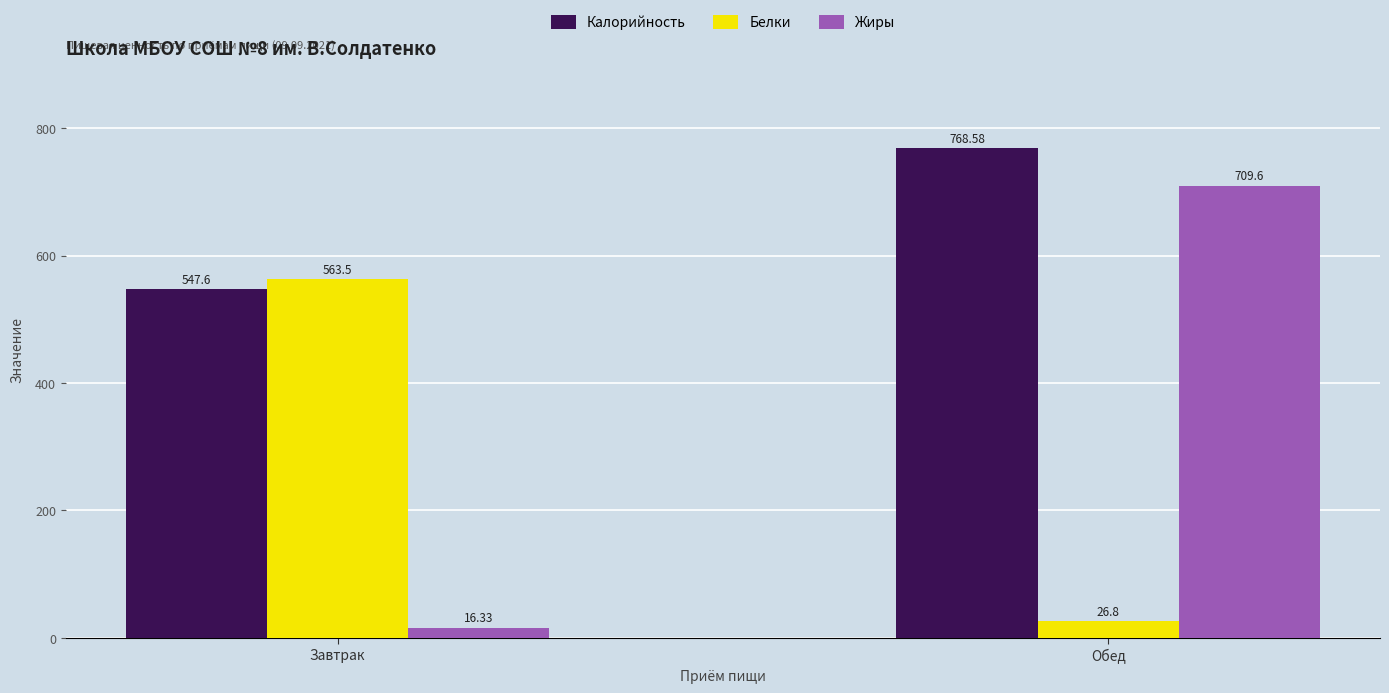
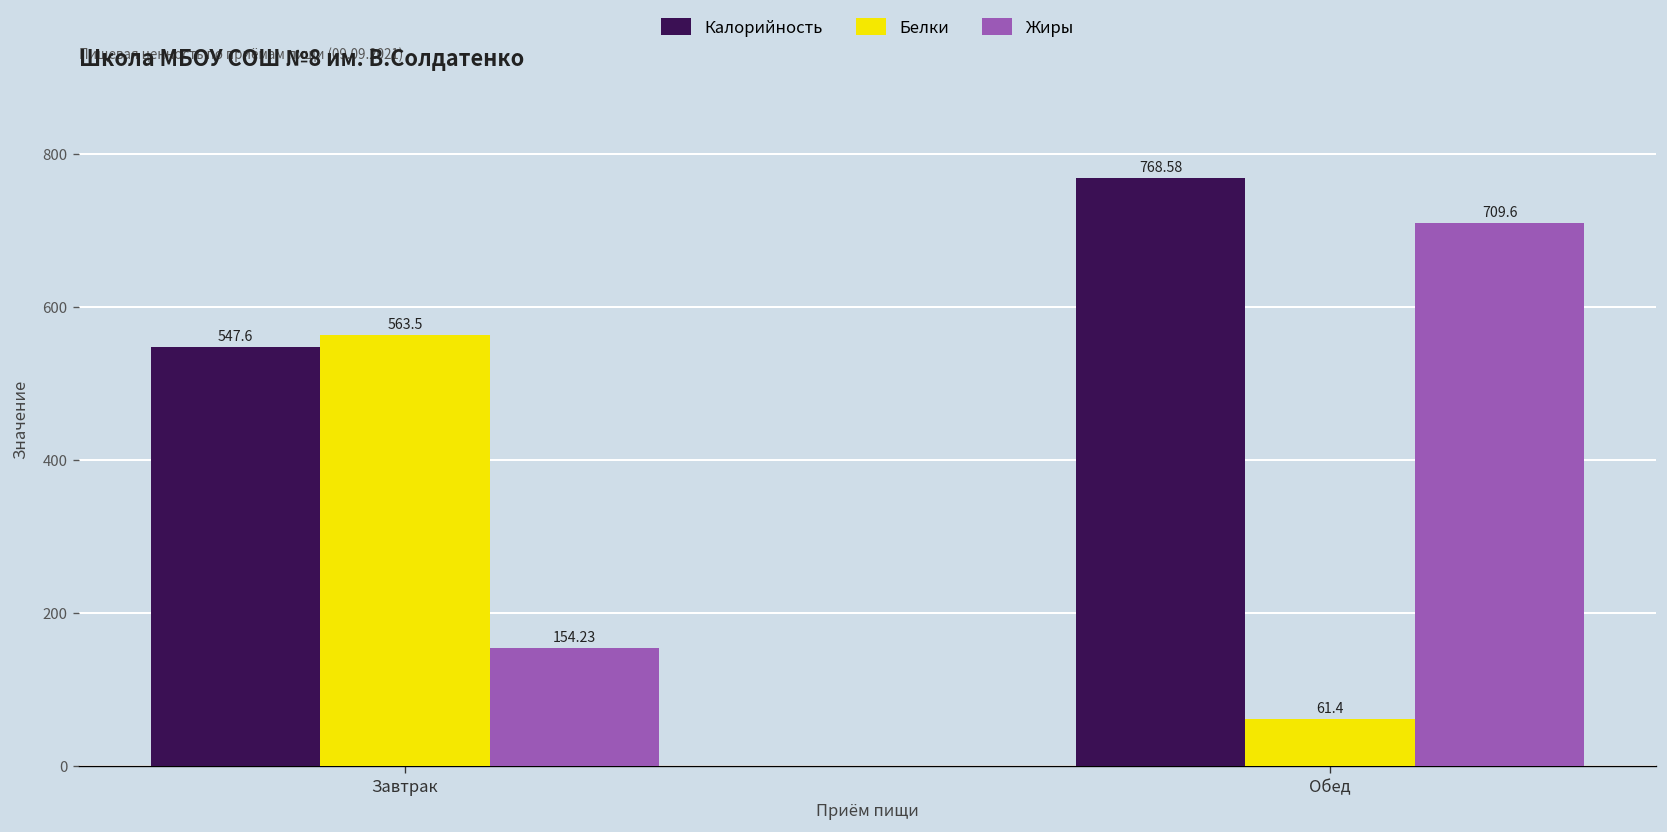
  {
    "Калорийность": {
      "Завтрак": 547.6,
      "Обед": 768.58
    },
    "Белки": {
      "Завтрак": 563.5,
-     "Обед": 26.8
+     "Обед": 61.4
    },
    "Жиры": {
-     "Завтрак": 16.33,
+     "Завтрак": 154.23,
      "Обед": 709.6
    }
  }
